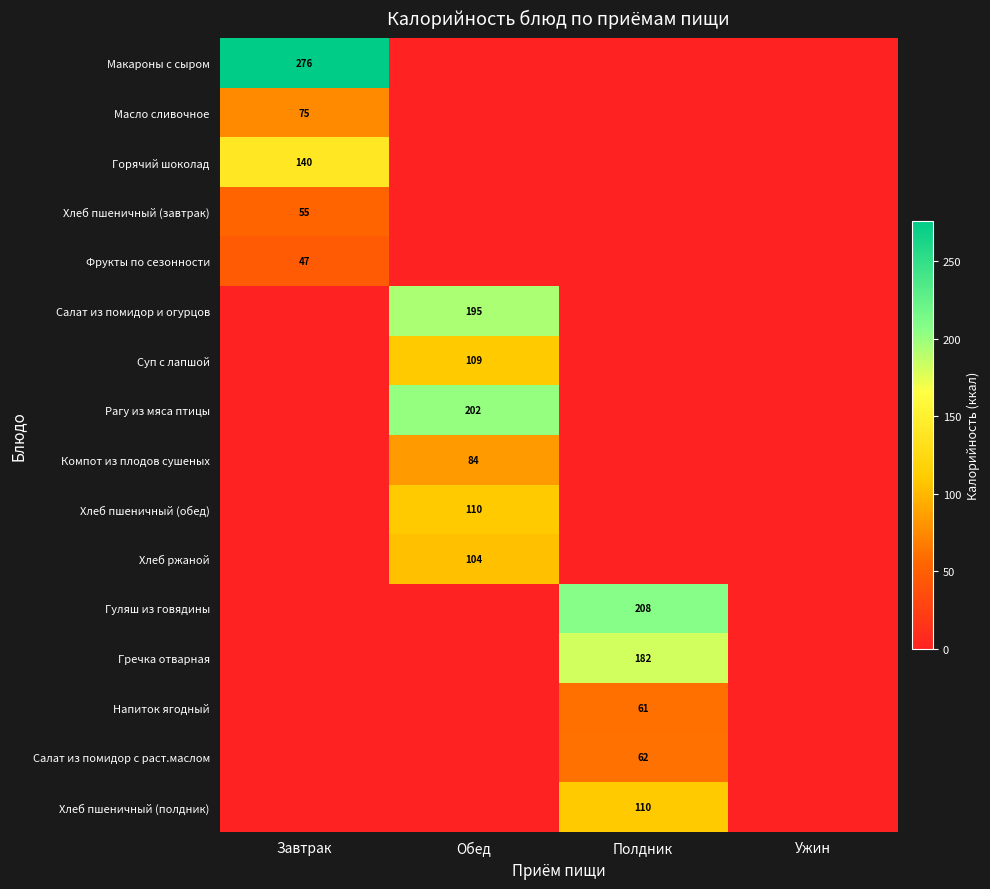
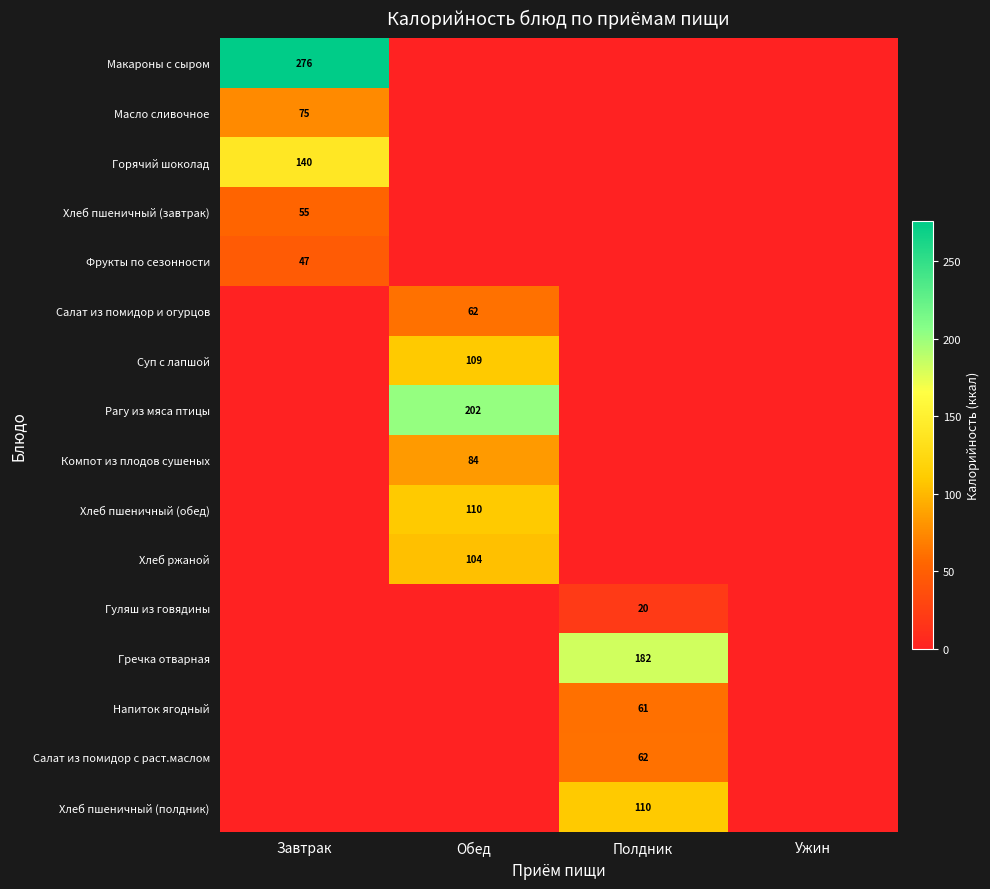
  {
    "Макароны с сыром": {
      "Завтрак": 276
    },
    "Масло сливочное": {
      "Завтрак": 75
    },
    "Горячий шоколад": {
      "Завтрак": 140
    },
    "Хлеб пшеничный (завтрак)": {
      "Завтрак": 55
    },
    "Фрукты по сезонности": {
      "Завтрак": 47
    },
    "Салат из помидор и огурцов": {
-     "Обед": 195
+     "Обед": 62
    },
    "Суп с лапшой": {
      "Обед": 109
    },
    "Рагу из мяса птицы": {
      "Обед": 202
    },
    "Компот из плодов сушеных": {
      "Обед": 84
    },
    "Хлеб пшеничный (обед)": {
      "Обед": 110
    },
    "Хлеб ржаной": {
      "Обед": 104
    },
    "Гуляш из говядины": {
-     "Полдник": 208
+     "Полдник": 20
    },
    "Гречка отварная": {
      "Полдник": 182
    },
    "Напиток ягодный": {
      "Полдник": 61
    },
    "Салат из помидор с раст.маслом": {
      "Полдник": 62
    },
    "Хлеб пшеничный (полдник)": {
      "Полдник": 110
    }
  }
